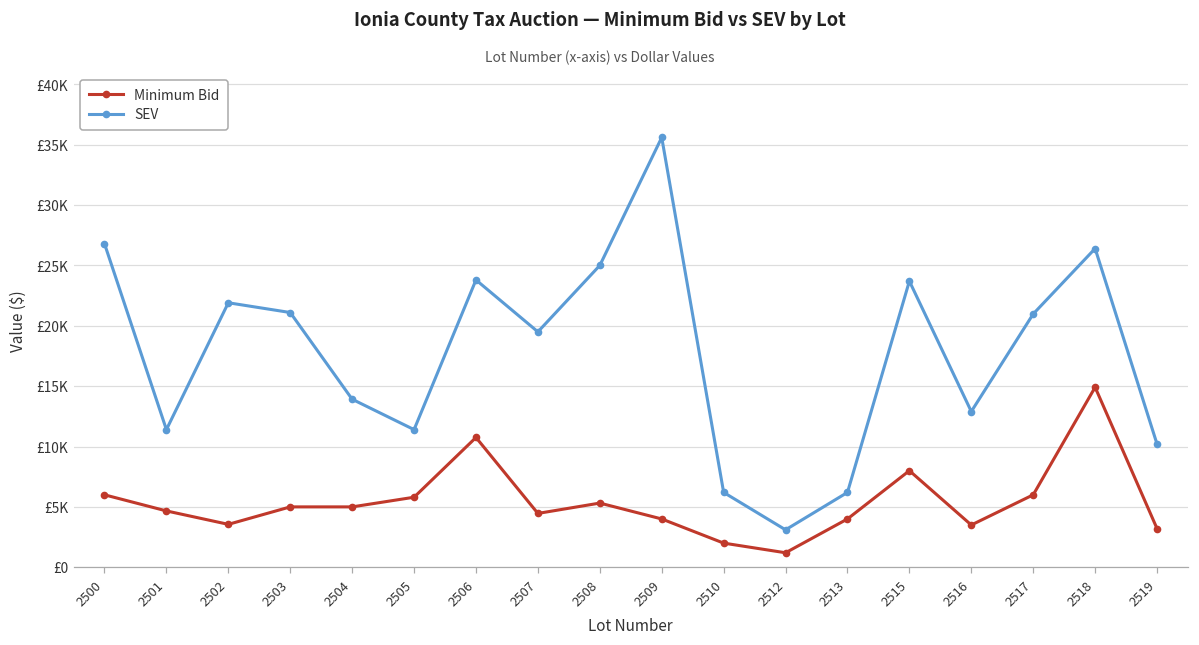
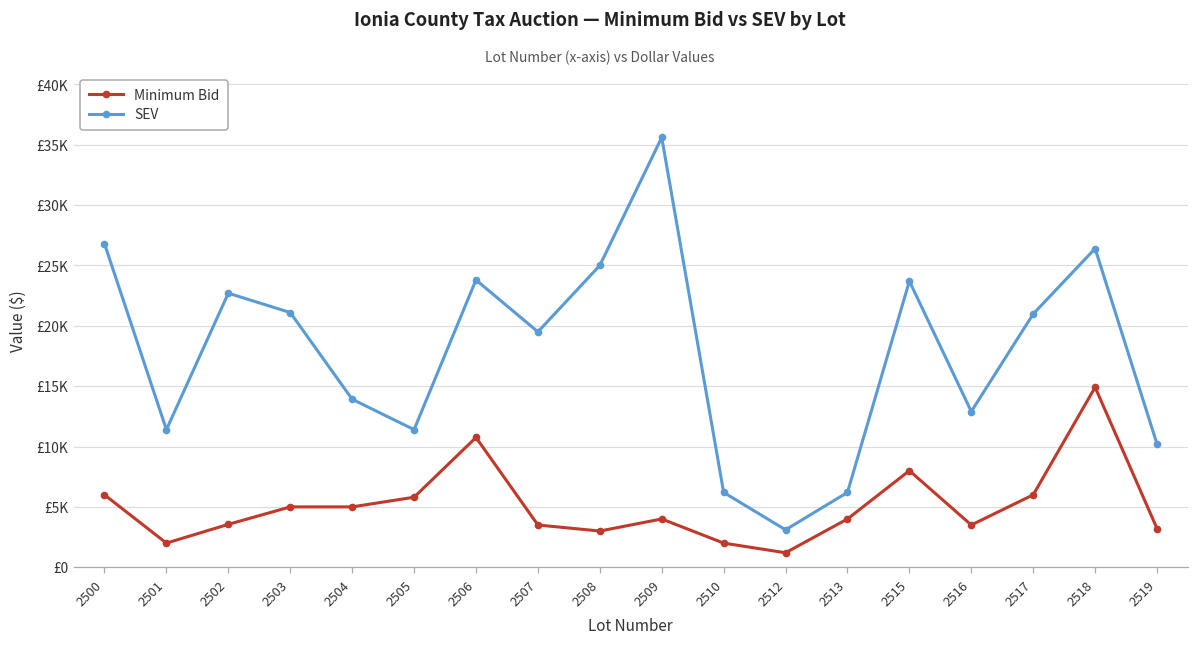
  {
    "Minimum Bid": {
      "2500": "£6000",
-     "2501": "£4700",
+     "2501": "£2000",
      "2502": "£3600",
      "2503": "£5000",
      "2504": "£5000",
      "2505": "£5800",
      "2506": "£10800",
-     "2507": "£4500",
-     "2508": "£5300",
+     "2507": "£3500",
+     "2508": "£3000",
      "2509": "£4000",
      "2510": "£2000",
      "2512": "£1200",
      "2513": "£4000",
      "2515": "£8000",
      "2516": "£3500",
      "2517": "£6000",
      "2518": "£14900",
      "2519": "£3200"
    },
    "SEV": {
      "2500": "£26800",
      "2501": "£11400",
-     "2502": "£21900",
+     "2502": "£22700",
      "2503": "£21100",
      "2504": "£13900",
      "2505": "£11400",
      "2506": "£23800",
      "2507": "£19500",
      "2508": "£25000",
      "2509": "£35600",
      "2510": "£6200",
      "2512": "£3100",
      "2513": "£6200",
      "2515": "£23700",
      "2516": "£12900",
      "2517": "£21000",
      "2518": "£26400",
      "2519": "£10200"
    }
  }
